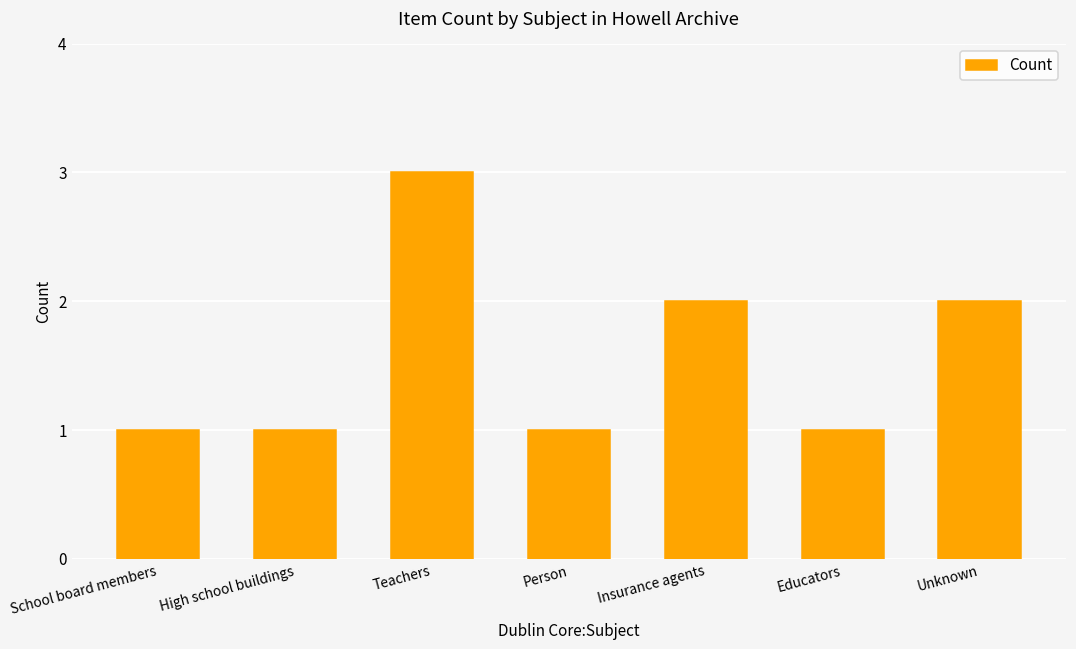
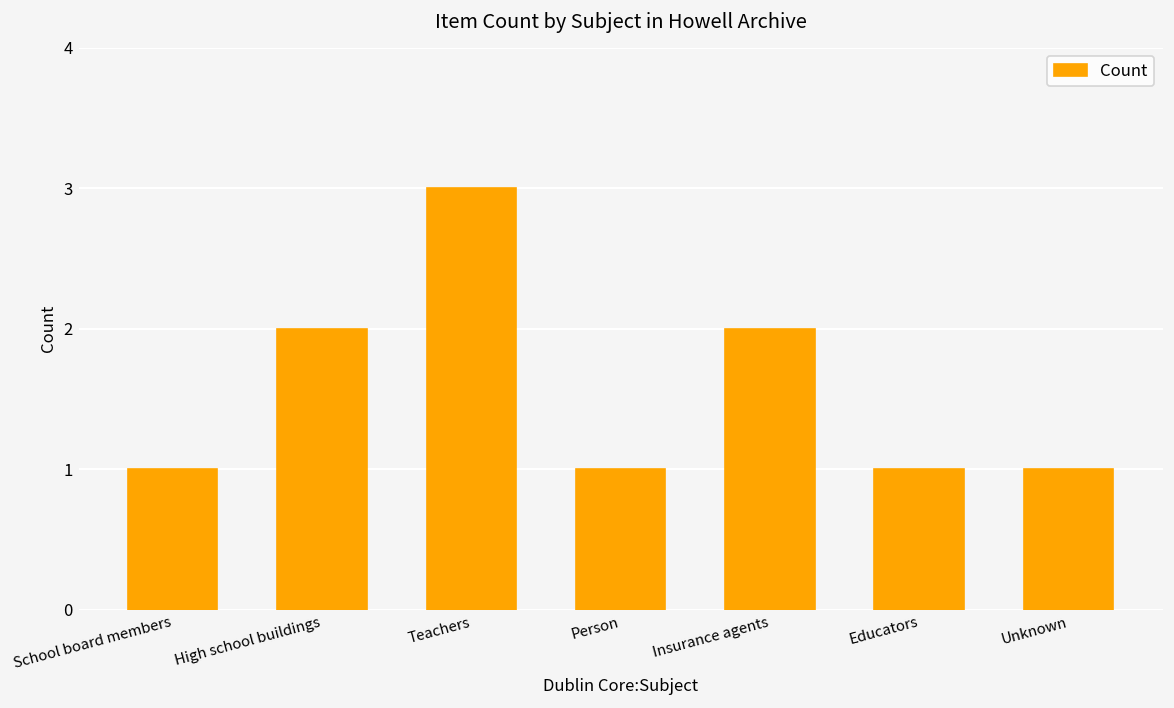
  {
    "School board members": 1,
-   "High school buildings": 1,
+   "High school buildings": 2,
    "Teachers": 3,
    "Person": 1,
    "Insurance agents": 2,
    "Educators": 1,
-   "Unknown": 2
+   "Unknown": 1
  }
